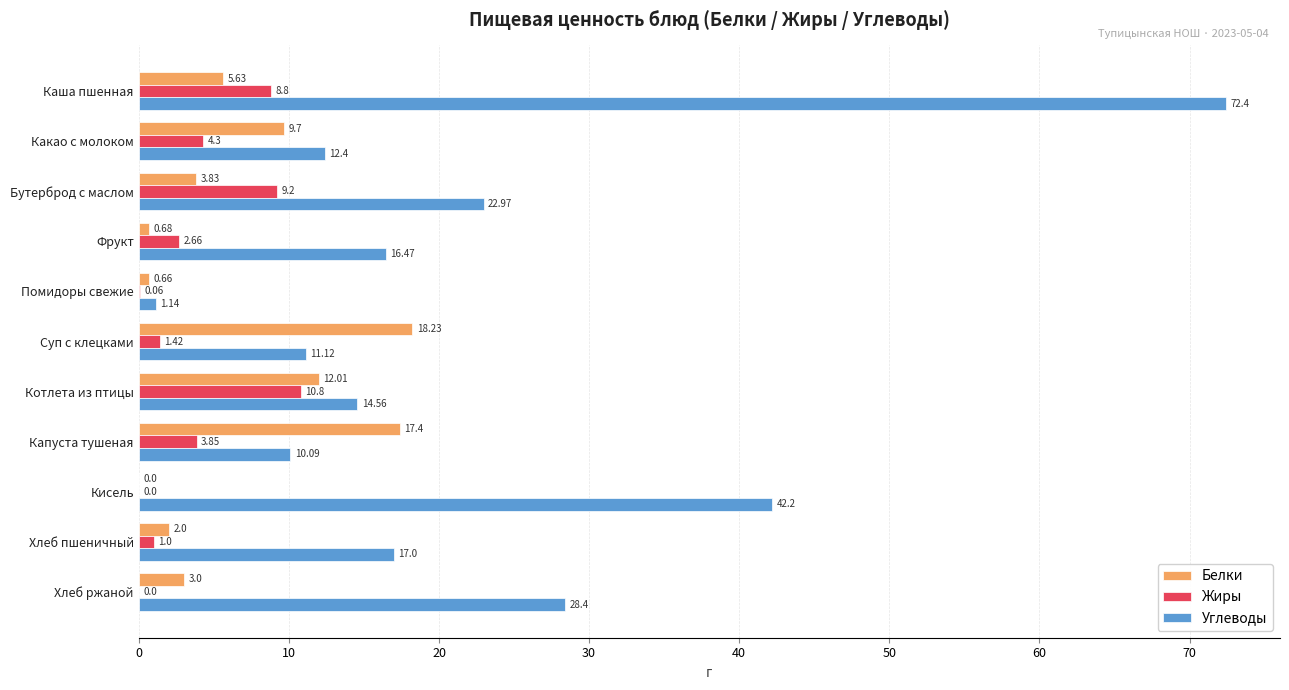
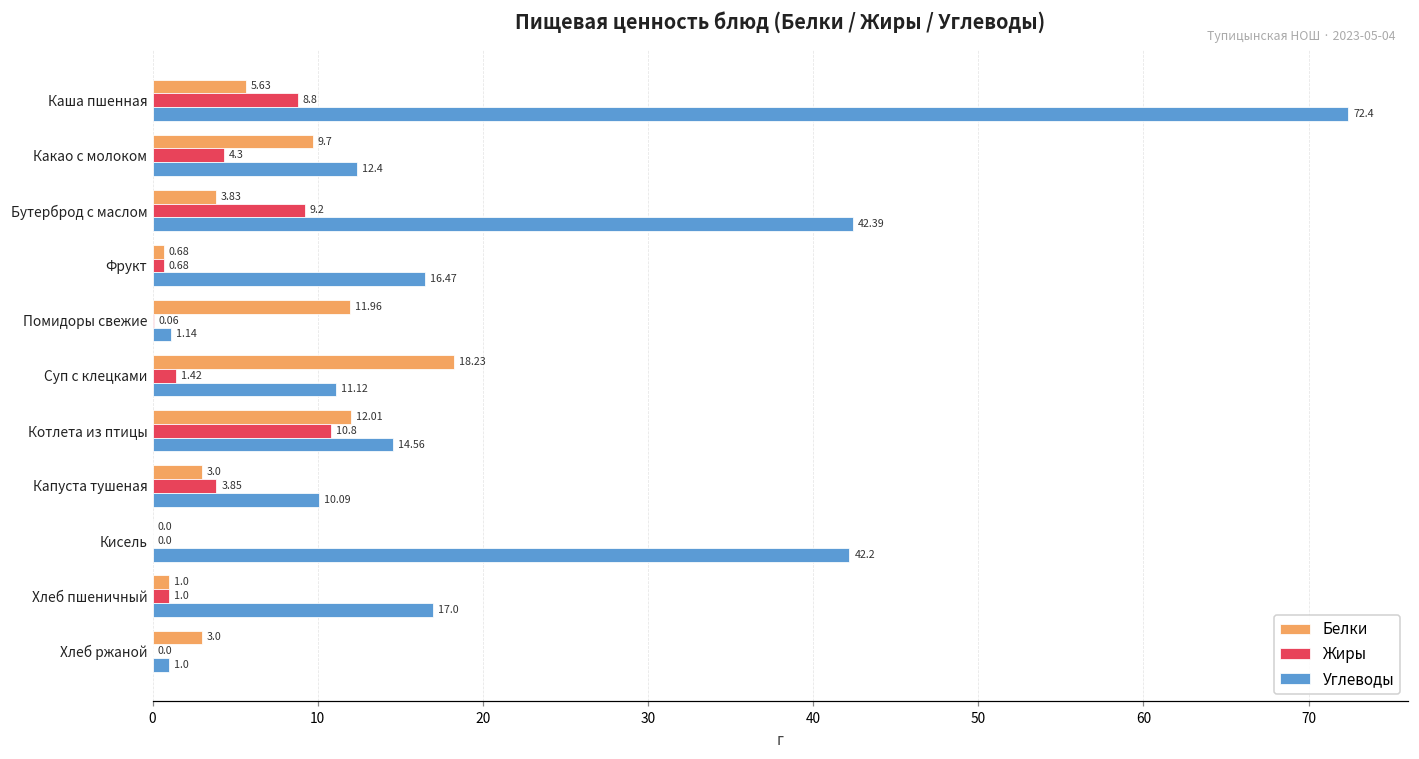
  {
    "Белки": {
      "Каша пшенная": 5.63,
      "Какао с молоком": 9.7,
      "Бутерброд с маслом": 3.83,
      "Фрукт": 0.68,
-     "Помидоры свежие": 0.66,
+     "Помидоры свежие": 11.96,
      "Суп с клецками": 18.23,
      "Котлета из птицы": 12.01,
-     "Капуста тушеная": 17.4,
+     "Капуста тушеная": 3.0,
      "Кисель": 0.0,
-     "Хлеб пшеничный": 2.0,
+     "Хлеб пшеничный": 1.0,
      "Хлеб ржаной": 3.0
    },
    "Жиры": {
      "Каша пшенная": 8.8,
      "Какао с молоком": 4.3,
      "Бутерброд с маслом": 9.2,
-     "Фрукт": 2.66,
+     "Фрукт": 0.68,
      "Помидоры свежие": 0.06,
      "Суп с клецками": 1.42,
      "Котлета из птицы": 10.8,
      "Капуста тушеная": 3.85,
      "Кисель": 0.0,
      "Хлеб пшеничный": 1.0,
      "Хлеб ржаной": 0.0
    },
    "Углеводы": {
      "Каша пшенная": 72.4,
      "Какао с молоком": 12.4,
-     "Бутерброд с маслом": 22.97,
+     "Бутерброд с маслом": 42.39,
      "Фрукт": 16.47,
      "Помидоры свежие": 1.14,
      "Суп с клецками": 11.12,
      "Котлета из птицы": 14.56,
      "Капуста тушеная": 10.09,
      "Кисель": 42.2,
      "Хлеб пшеничный": 17.0,
-     "Хлеб ржаной": 28.4
+     "Хлеб ржаной": 1.0
    }
  }
